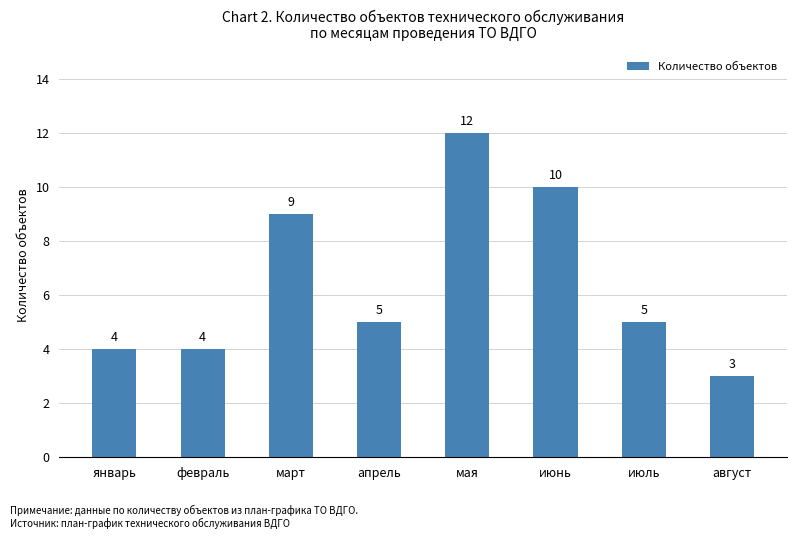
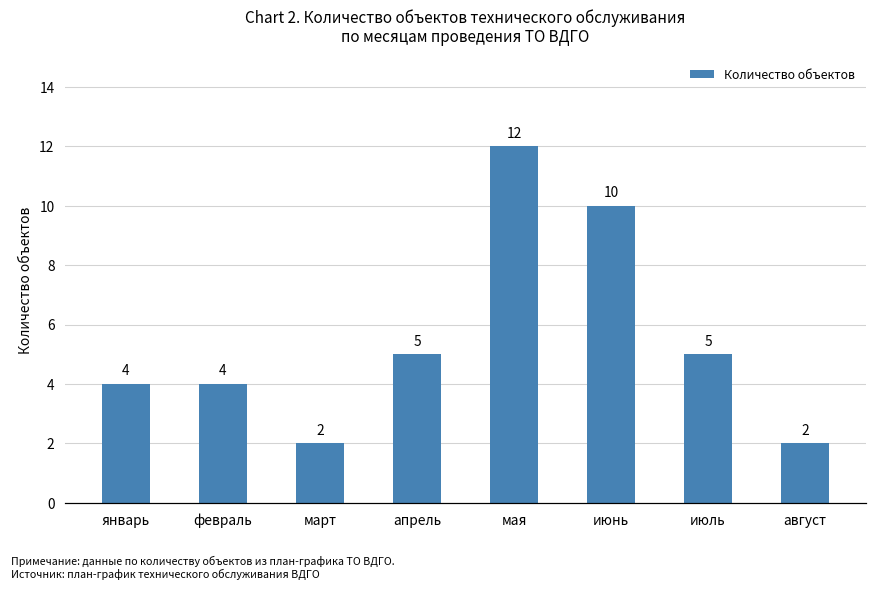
  {
    "январь": 4,
    "февраль": 4,
-   "март": 9,
+   "март": 2,
    "апрель": 5,
    "мая": 12,
    "июнь": 10,
    "июль": 5,
-   "август": 3
+   "август": 2
  }
